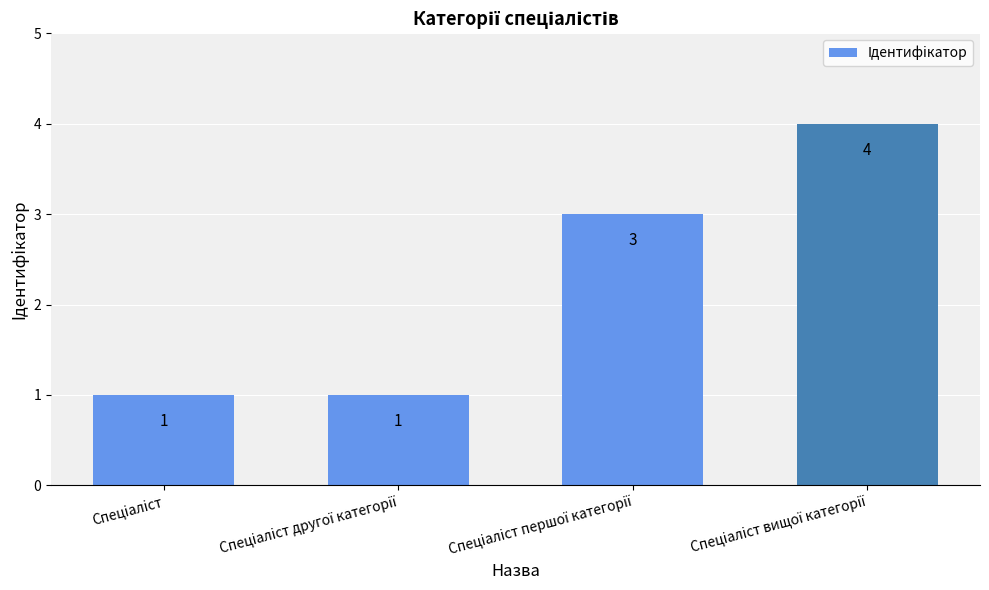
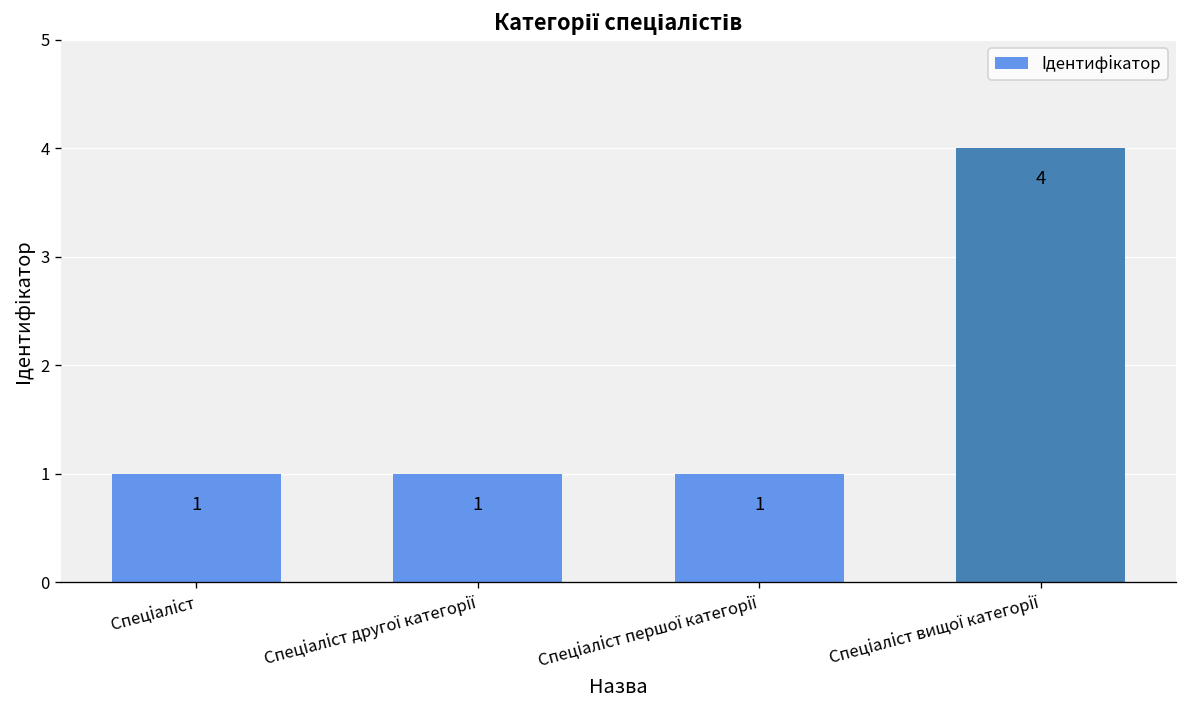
  {
    "Спеціаліст": 1,
    "Спеціаліст другої категорії": 1,
-   "Спеціаліст першої категорії": 3,
+   "Спеціаліст першої категорії": 1,
    "Спеціаліст вищої категорії": 4
  }
